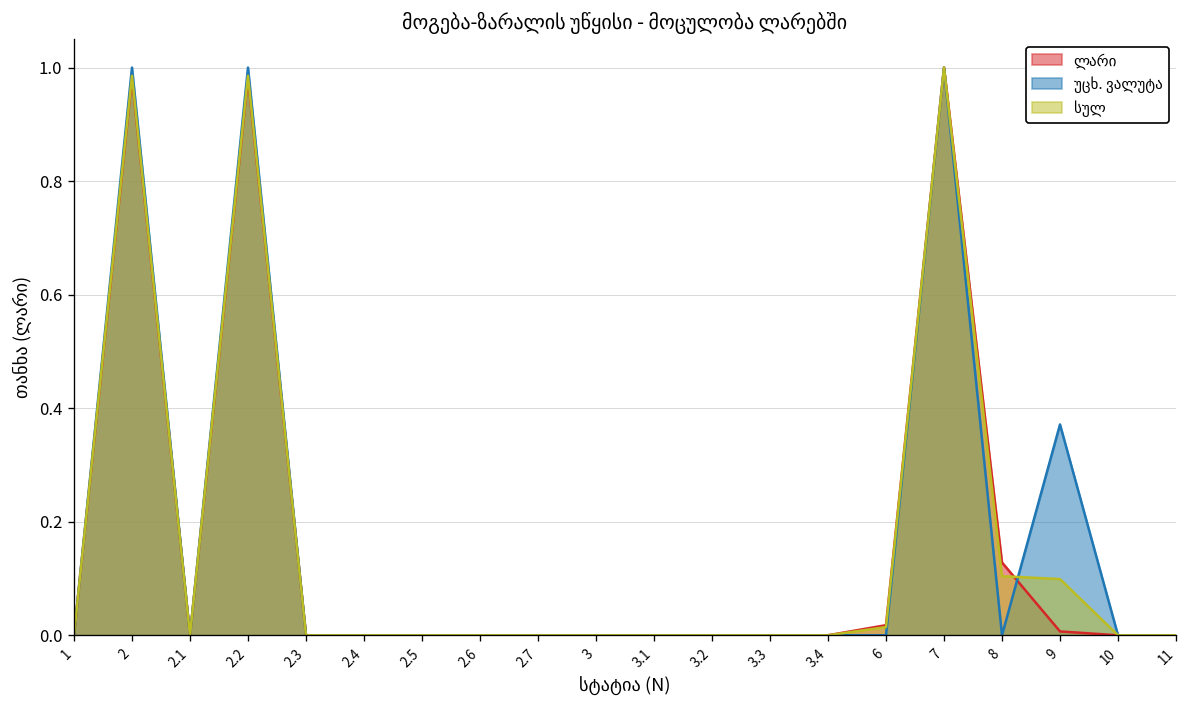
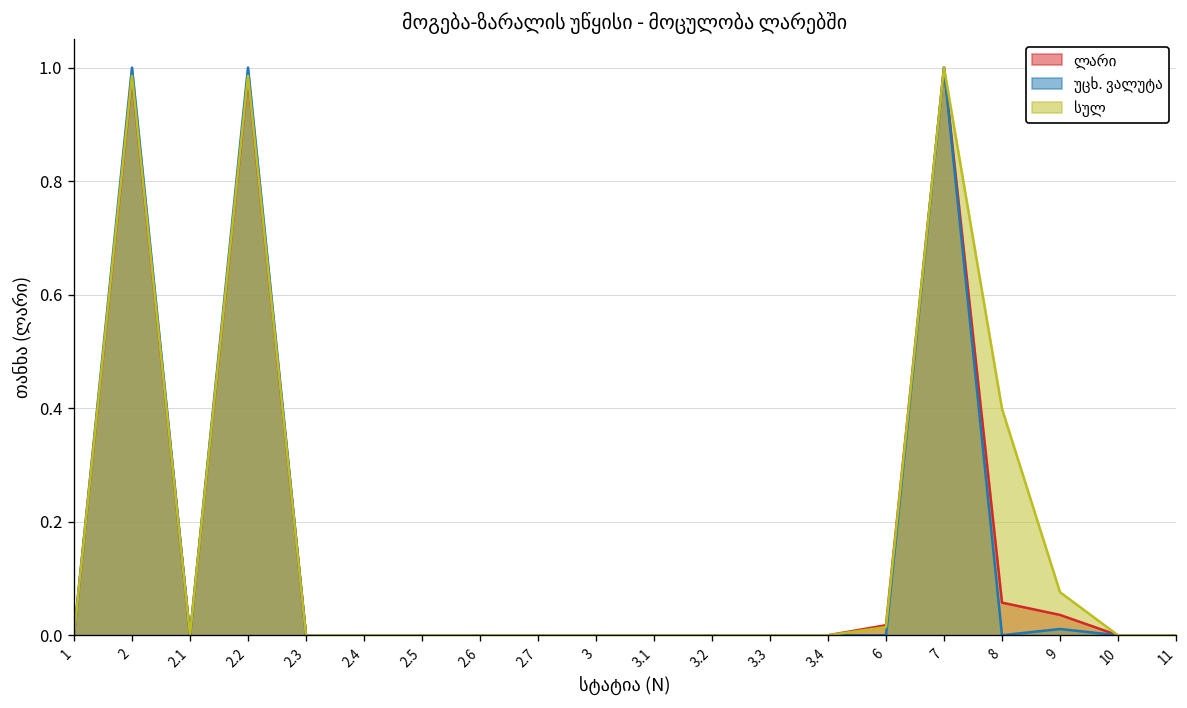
  {
    "ლარი": {
-     "8": 0.13,
-     "9": 0.01
+     "8": 0.06,
+     "9": 0.04
    },
    "უცხ. ვალუტა": {
      "2": 1.00,
      "2.2": 1.00,
      "6": 0.00,
      "8": 0.00,
-     "9": 0.37
+     "9": 0.01
    },
    "სულ": {
-     "8": 0.10,
-     "9": 0.10
+     "8": 0.40,
+     "9": 0.08
    }
  }
